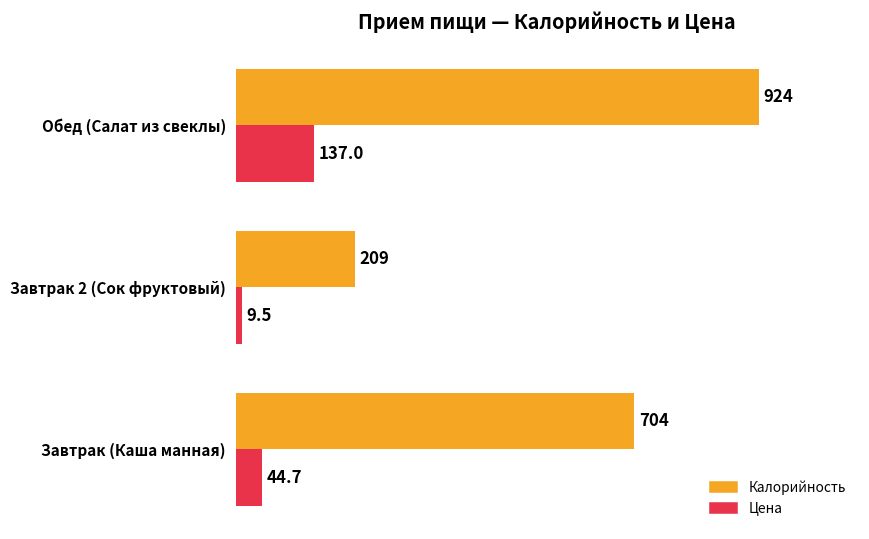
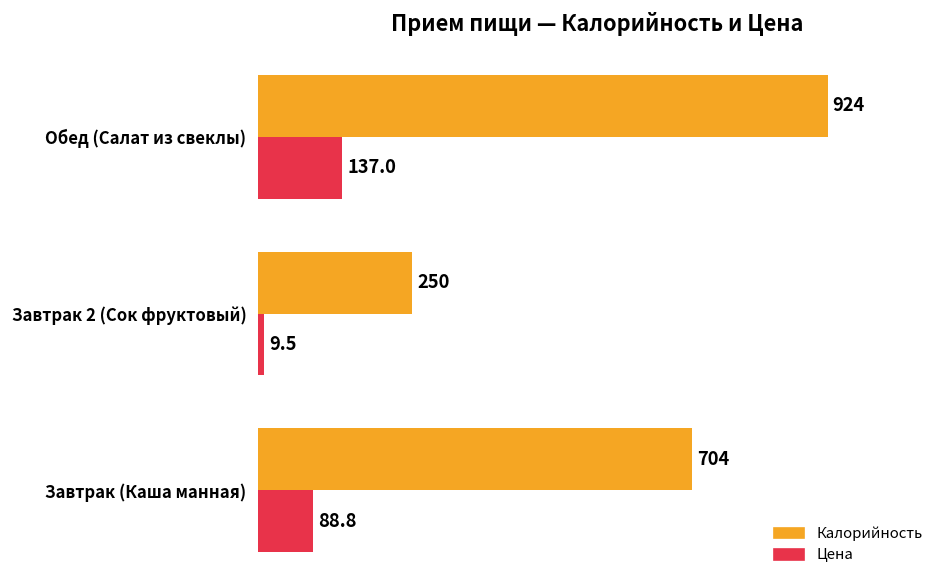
  {
    "Калорийность": {
      "Обед (Салат из свеклы)": 924,
-     "Завтрак 2 (Сок фруктовый)": 209,
+     "Завтрак 2 (Сок фруктовый)": 250,
      "Завтрак (Каша манная)": 704
    },
    "Цена": {
      "Обед (Салат из свеклы)": 137.0,
      "Завтрак 2 (Сок фруктовый)": 9.5,
-     "Завтрак (Каша манная)": 44.7
+     "Завтрак (Каша манная)": 88.8
    }
  }
